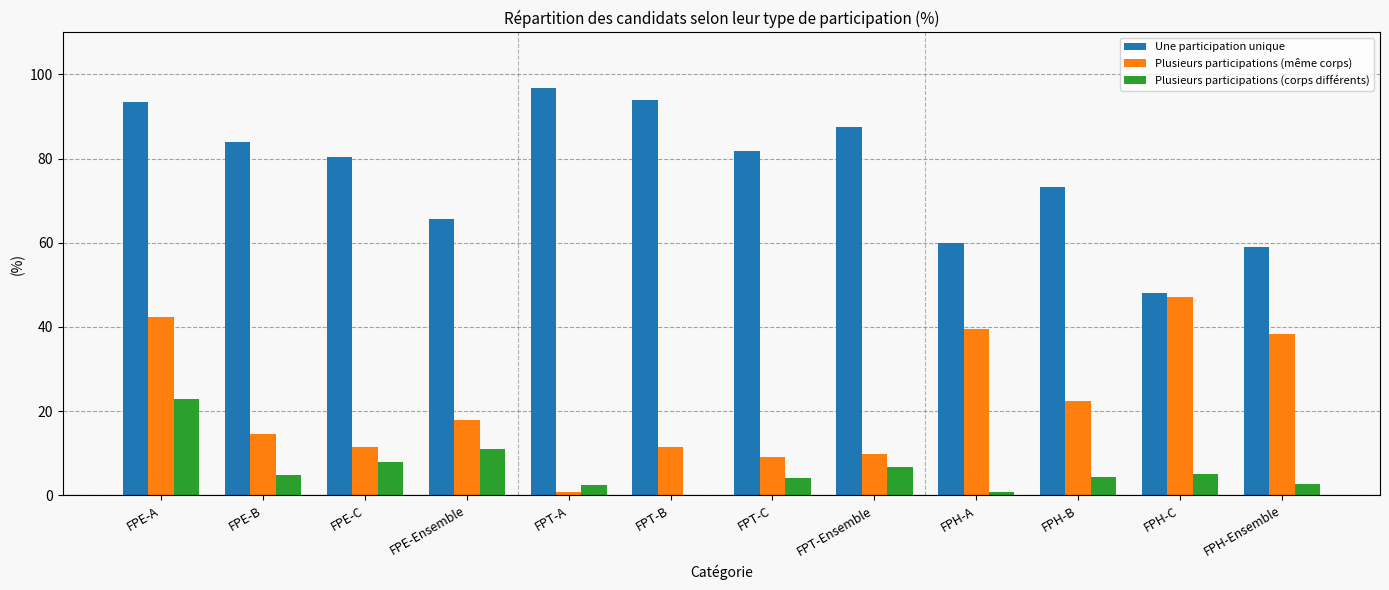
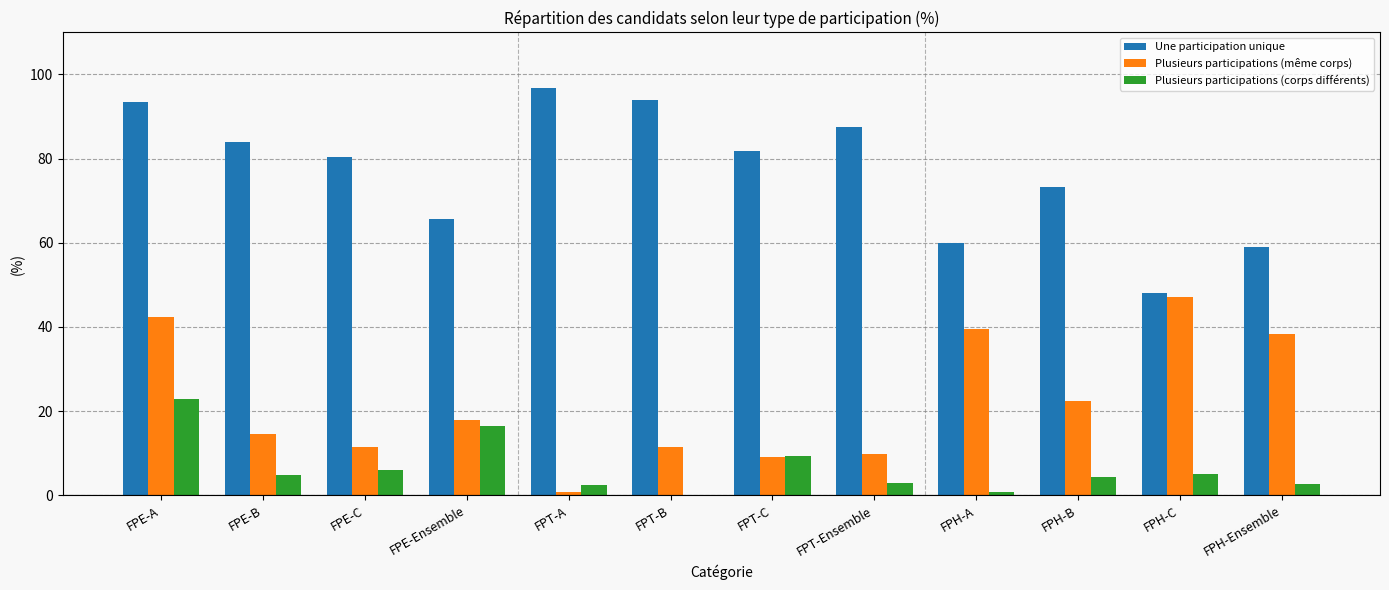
  {
    "Une participation unique": {
      "FPE-A": 94,
      "FPE-B": 84,
      "FPE-C": 80,
      "FPE-Ensemble": 66,
      "FPT-A": 97,
      "FPT-B": 94,
      "FPT-C": 82,
      "FPT-Ensemble": 87,
      "FPH-A": 60,
      "FPH-B": 73,
      "FPH-C": 48,
      "FPH-Ensemble": 59
    },
    "Plusieurs participations (même corps)": {
      "FPE-A": 42,
      "FPE-B": 15,
      "FPE-C": 12,
      "FPE-Ensemble": 18,
      "FPT-A": 1,
      "FPT-B": 11,
      "FPT-C": 9,
      "FPT-Ensemble": 10,
      "FPH-A": 39,
      "FPH-B": 22,
      "FPH-C": 47,
      "FPH-Ensemble": 38
    },
    "Plusieurs participations (corps différents)": {
      "FPE-A": 23,
      "FPE-B": 5,
-     "FPE-C": 8,
-     "FPE-Ensemble": 11,
+     "FPE-C": 6,
+     "FPE-Ensemble": 16,
      "FPT-A": 2,
      "FPT-B": 0,
-     "FPT-C": 4,
-     "FPT-Ensemble": 7,
+     "FPT-C": 9,
+     "FPT-Ensemble": 3,
      "FPH-A": 1,
      "FPH-B": 4,
      "FPH-C": 5,
      "FPH-Ensemble": 3
    }
  }
